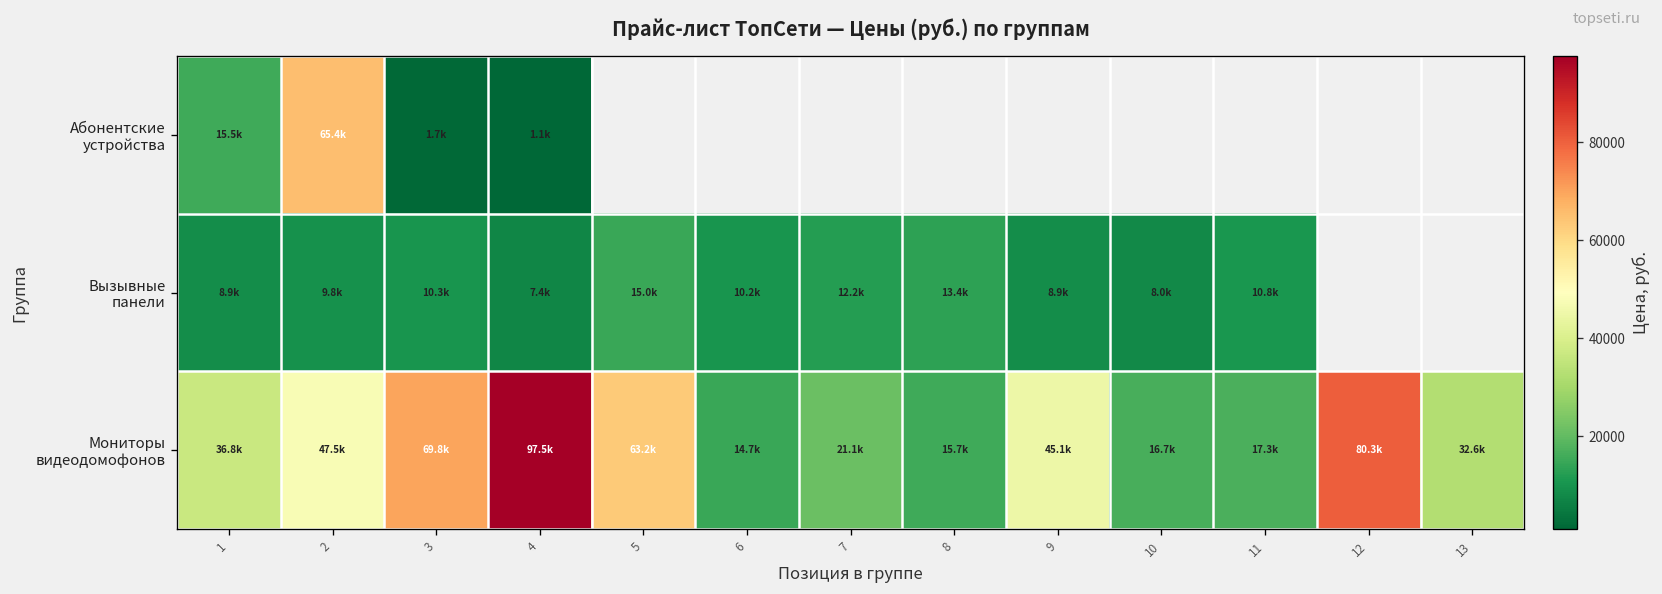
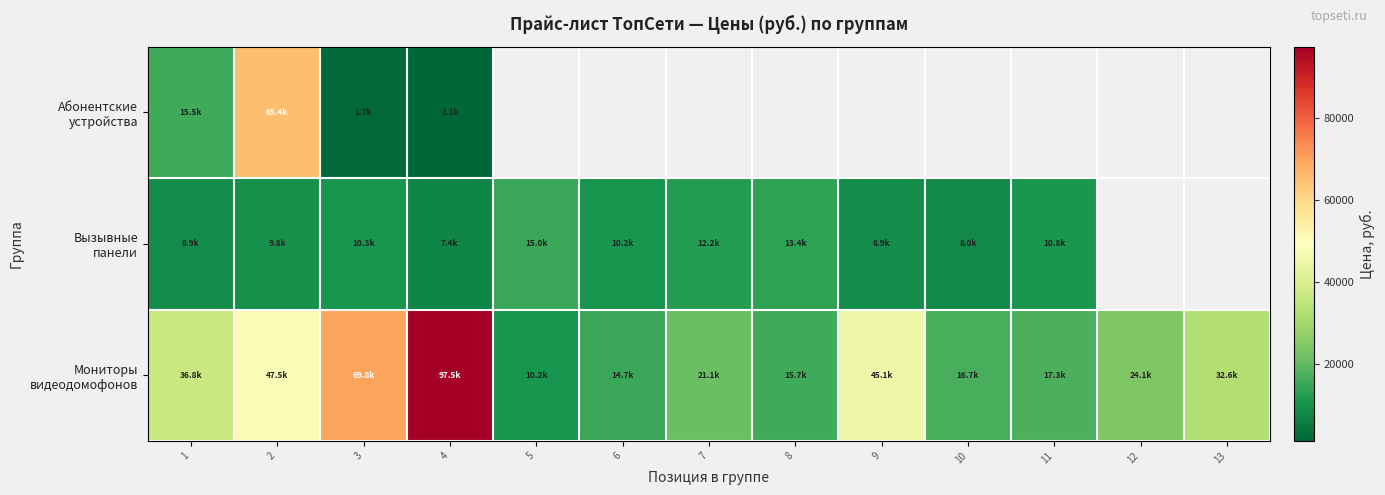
  {
    "Абонентские устройства": {
      "1": "15.5k",
      "2": "65.4k",
      "3": "1.7k",
      "4": "1.1k"
    },
    "Вызывные панели": {
      "1": "8.9k",
      "2": "9.8k",
      "3": "10.3k",
      "4": "7.4k",
      "5": "15.0k",
      "6": "10.2k",
      "7": "12.2k",
      "8": "13.4k",
      "9": "8.9k",
      "10": "8.0k",
      "11": "10.8k"
    },
    "Мониторы видеодомофонов": {
      "1": "36.8k",
      "2": "47.5k",
      "3": "69.8k",
      "4": "97.5k",
-     "5": "63.2k",
+     "5": "10.2k",
      "6": "14.7k",
      "7": "21.1k",
      "8": "15.7k",
      "9": "45.1k",
      "10": "16.7k",
      "11": "17.3k",
-     "12": "80.3k",
+     "12": "24.1k",
      "13": "32.6k"
    }
  }
